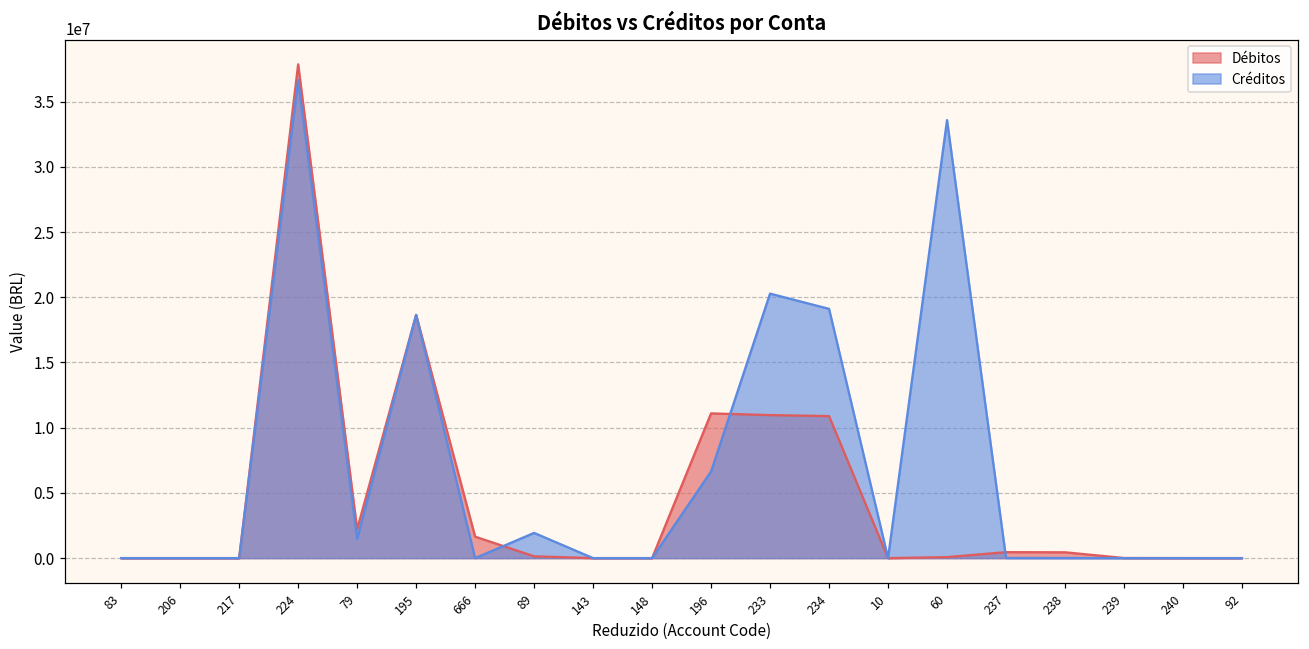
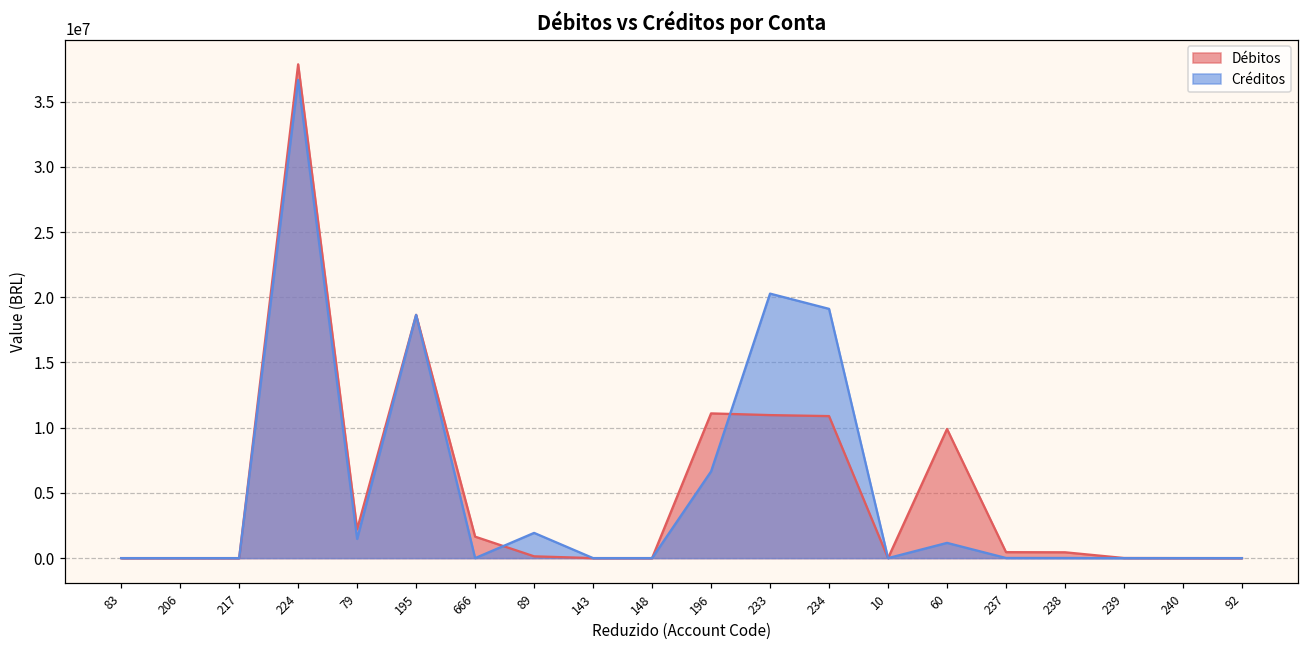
  {
    "Débitos": {
      "224": 37900000,
      "79": 2200000,
      "666": 1600000,
      "89": 100000,
      "196": 11100000,
      "233": 11000000,
      "234": 10900000,
-     "60": 100000,
+     "60": 9900000,
      "237": 500000,
      "238": 400000
    },
    "Créditos": {
      "224": 36700000,
      "79": 1500000,
      "666": 0,
      "89": 1900000,
      "196": 6600000,
      "233": 20300000,
      "234": 19100000,
-     "60": 33600000,
+     "60": 1200000,
      "237": 0,
      "238": 0
    }
  }
